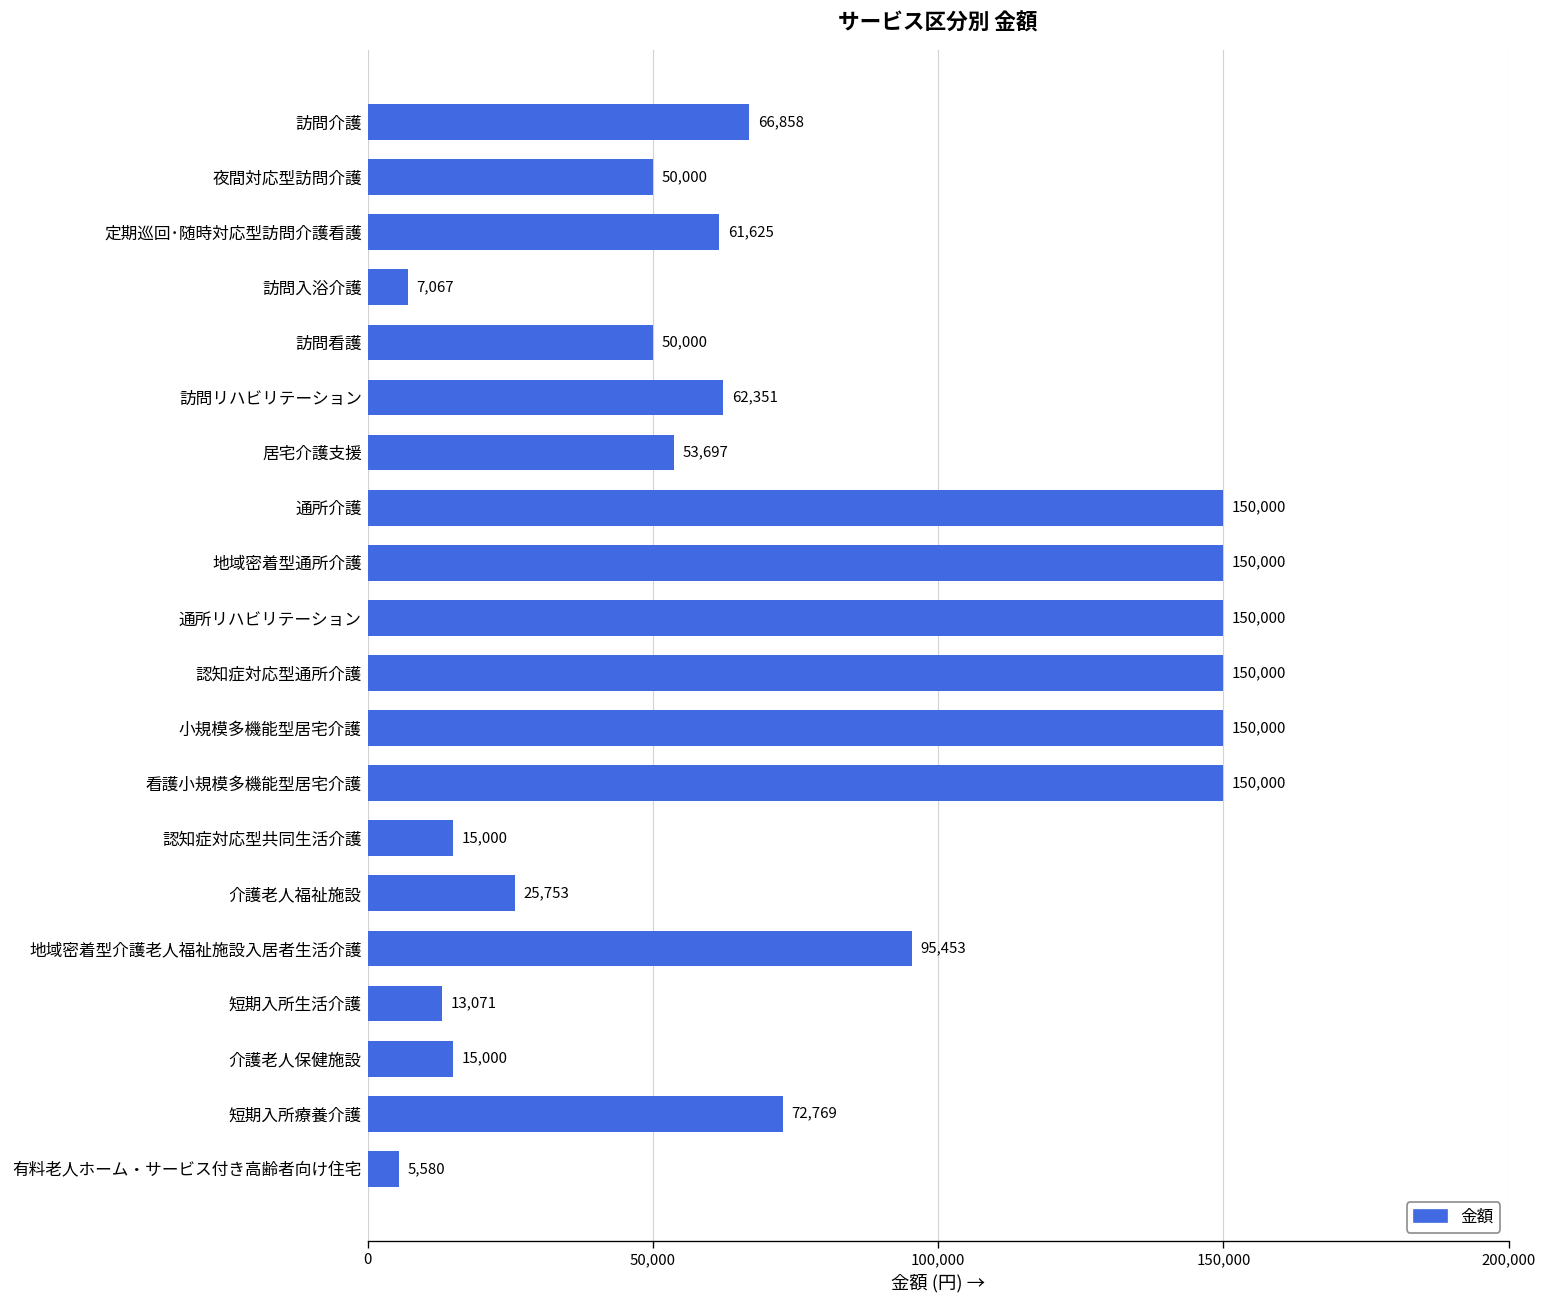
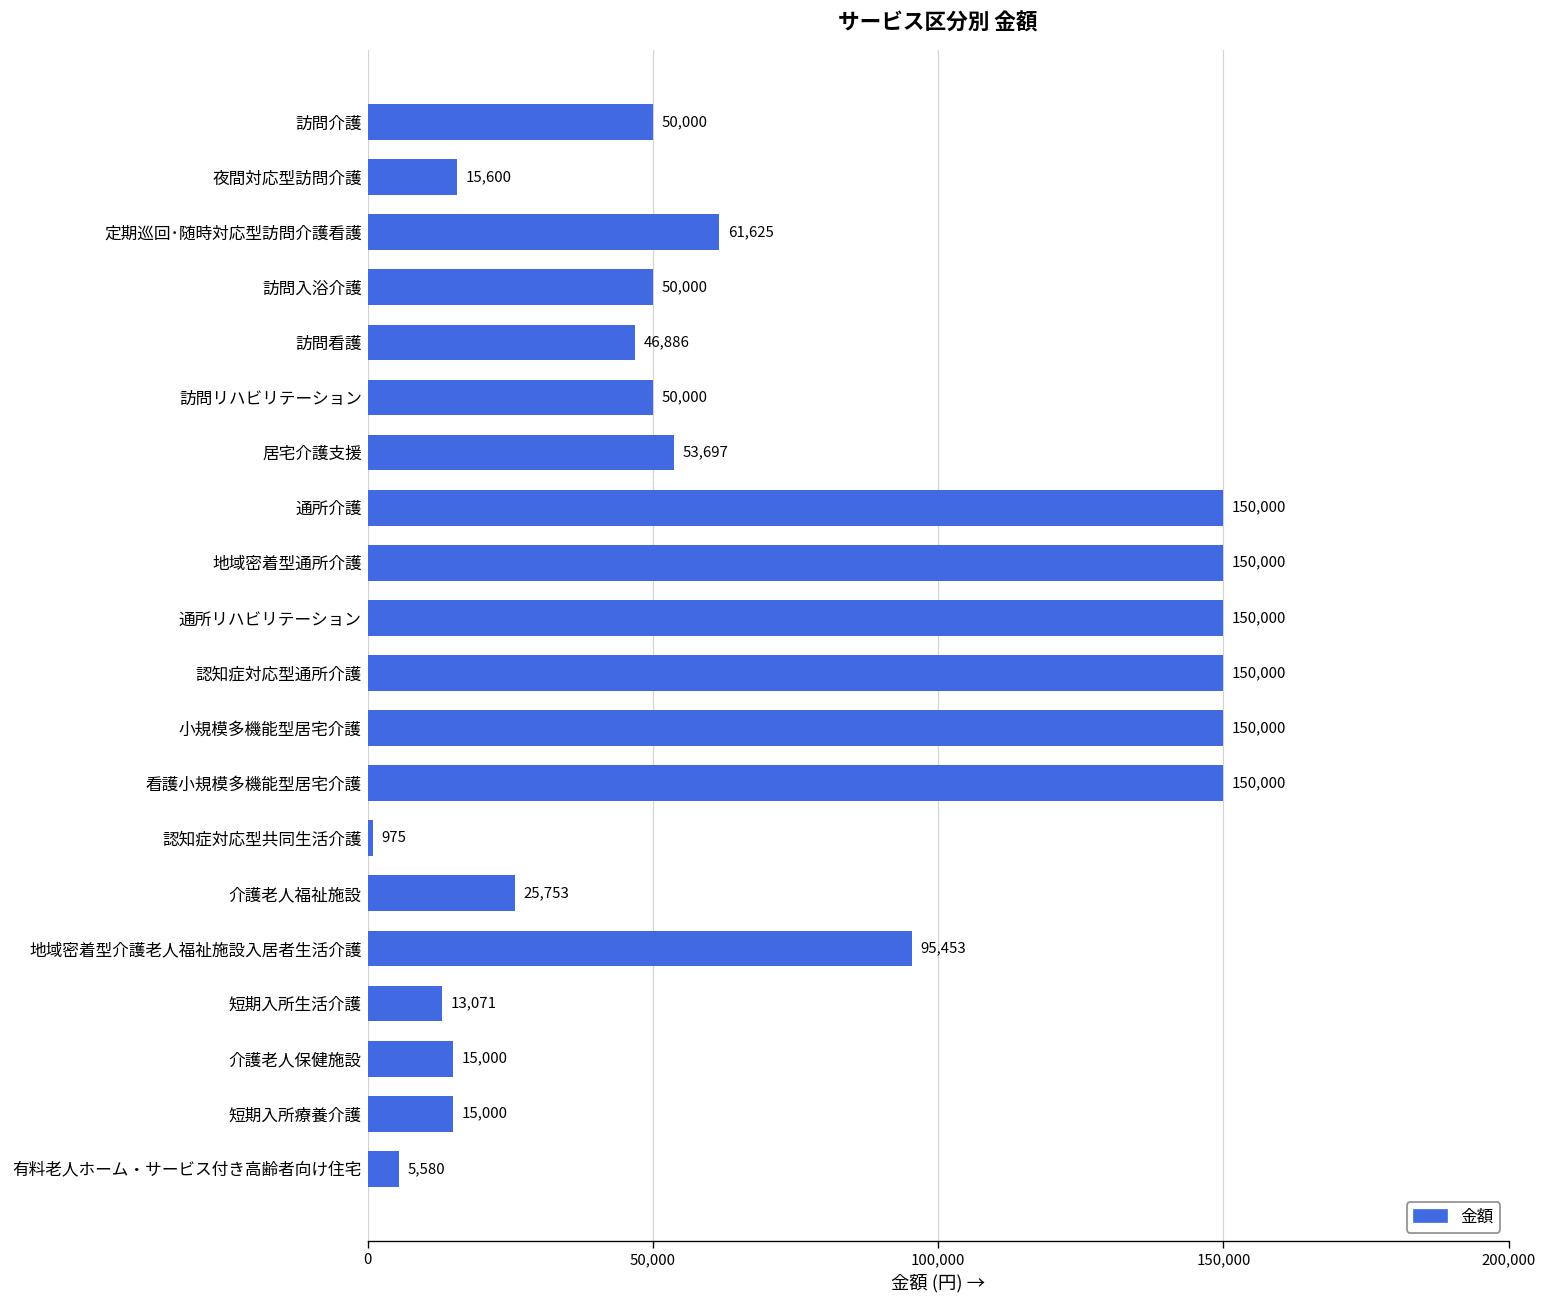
  {
-   "訪問介護": "66,858",
-   "夜間対応型訪問介護": "50,000",
+   "訪問介護": "50,000",
+   "夜間対応型訪問介護": "15,600",
    "定期巡回･随時対応型訪問介護看護": "61,625",
-   "訪問入浴介護": "7,067",
-   "訪問看護": "50,000",
-   "訪問リハビリテーション": "62,351",
+   "訪問入浴介護": "50,000",
+   "訪問看護": "46,886",
+   "訪問リハビリテーション": "50,000",
    "居宅介護支援": "53,697",
    "通所介護": "150,000",
    "地域密着型通所介護": "150,000",
    "通所リハビリテーション": "150,000",
    "認知症対応型通所介護": "150,000",
    "小規模多機能型居宅介護": "150,000",
    "看護小規模多機能型居宅介護": "150,000",
-   "認知症対応型共同生活介護": "15,000",
+   "認知症対応型共同生活介護": "975",
    "介護老人福祉施設": "25,753",
    "地域密着型介護老人福祉施設入居者生活介護": "95,453",
    "短期入所生活介護": "13,071",
    "介護老人保健施設": "15,000",
-   "短期入所療養介護": "72,769",
+   "短期入所療養介護": "15,000",
    "有料老人ホーム・サービス付き高齢者向け住宅": "5,580"
  }
